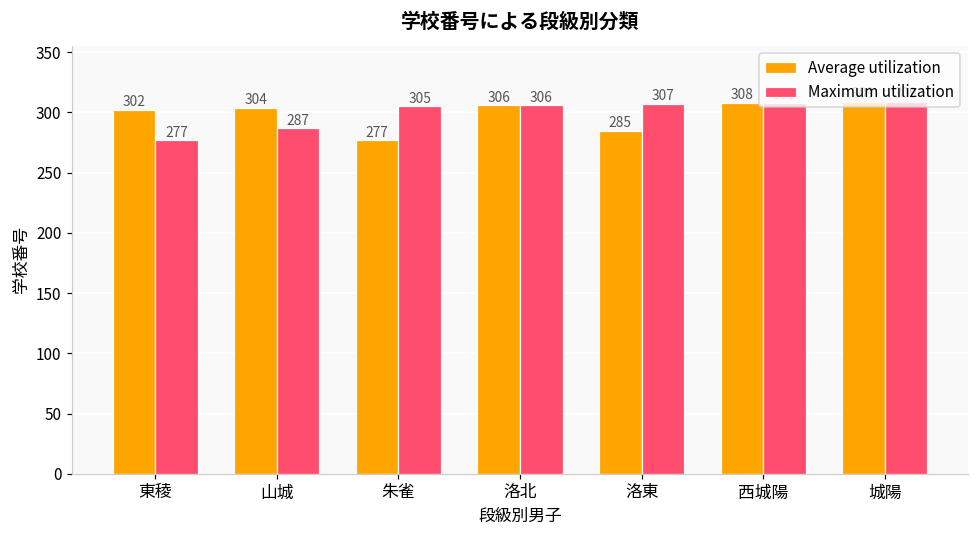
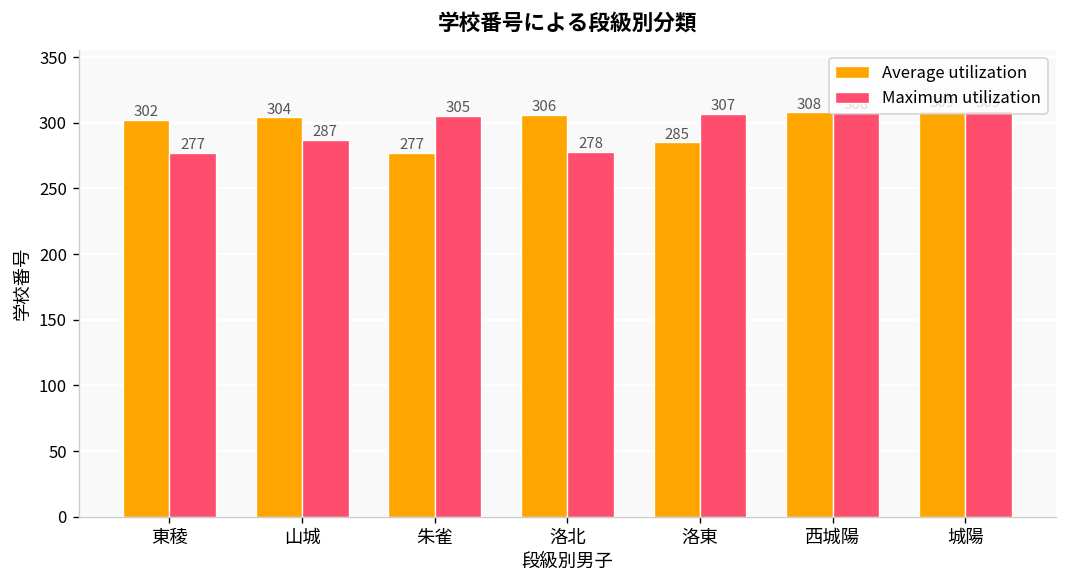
  {
    "Average utilization": {
      "東稜": 302,
      "山城": 304,
      "朱雀": 277,
      "洛北": 306,
      "洛東": 285,
      "西城陽": 308
    },
    "Maximum utilization": {
      "東稜": 277,
      "山城": 287,
      "朱雀": 305,
-     "洛北": 306,
+     "洛北": 278,
      "洛東": 307
    }
  }
